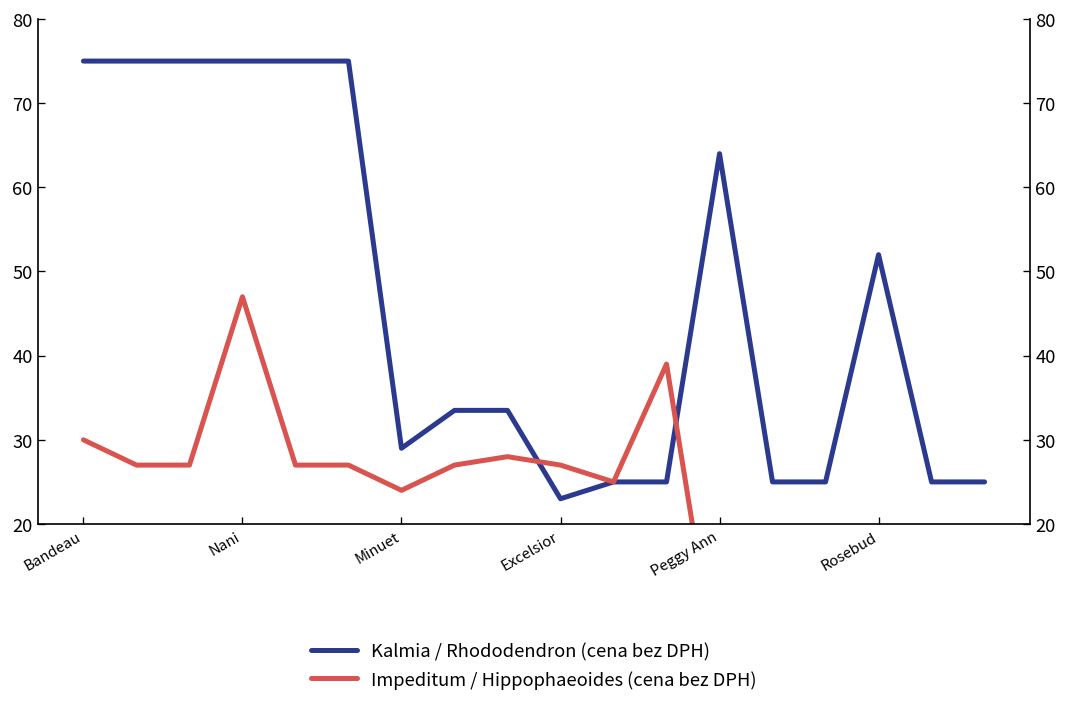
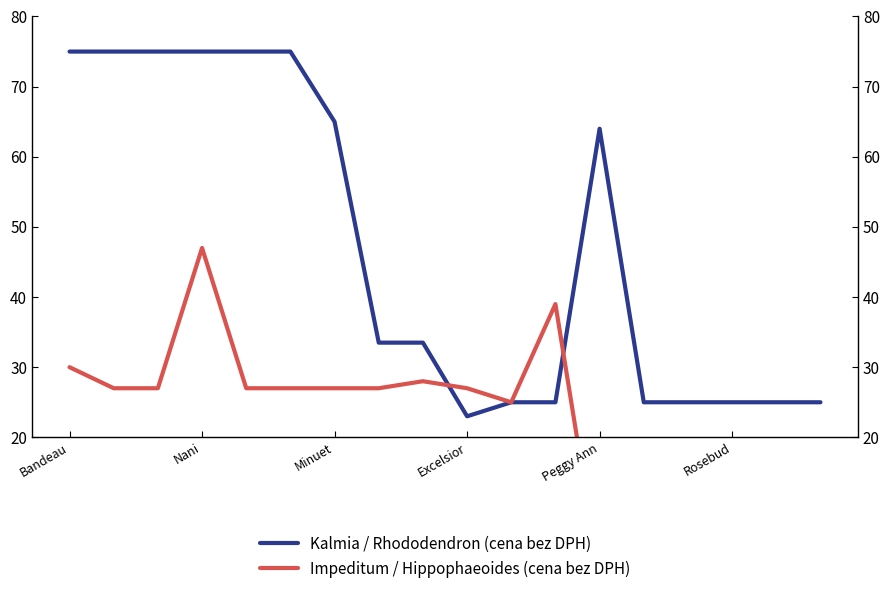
  {
    "Kalmia / Rhododendron (cena bez DPH)": {
      "Bandeau": 75,
      "Nani": 75,
-     "Minuet": 29,
+     "Minuet": 65,
      "Excelsior": 23,
      "Peggy Ann": 64,
-     "Rosebud": 52
+     "Rosebud": 25
    },
    "Impeditum / Hippophaeoides (cena bez DPH)": {
      "Bandeau": 30,
      "Nani": 47,
-     "Minuet": 24,
+     "Minuet": 27,
      "Excelsior": 27
    }
  }
